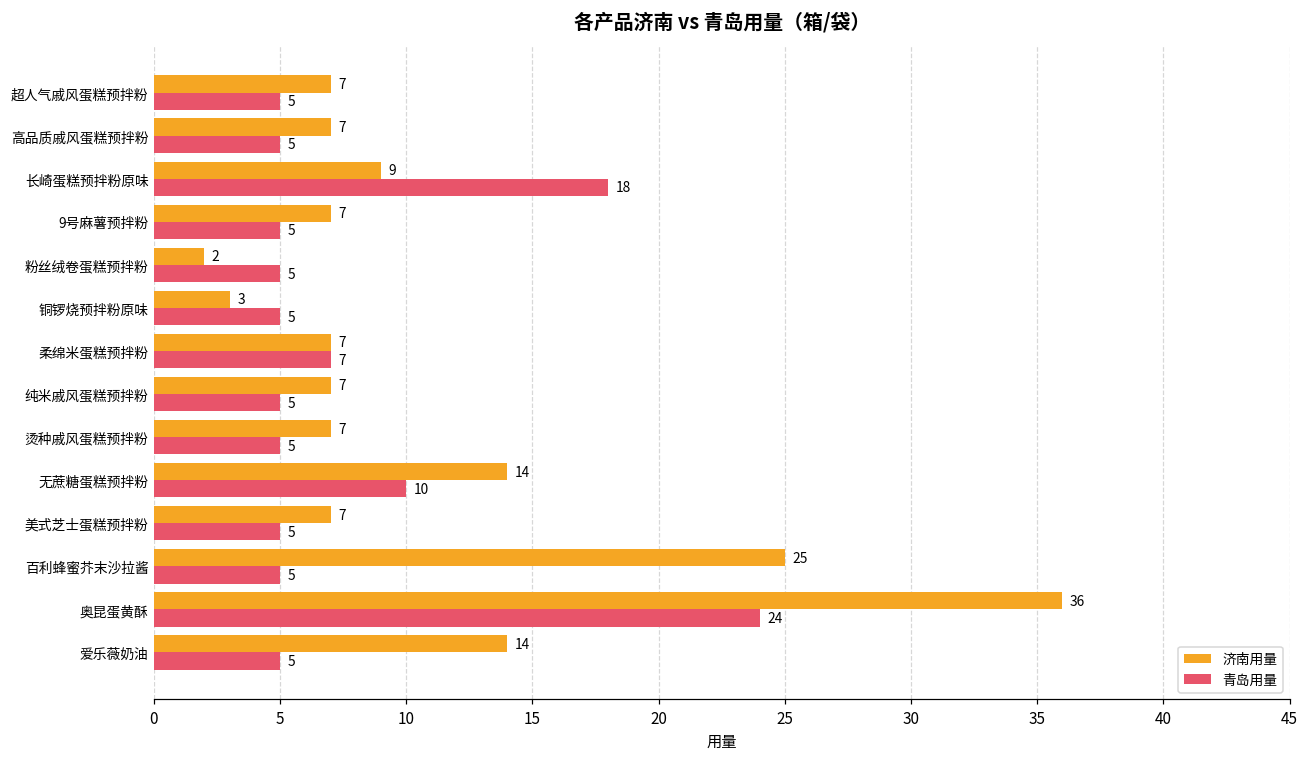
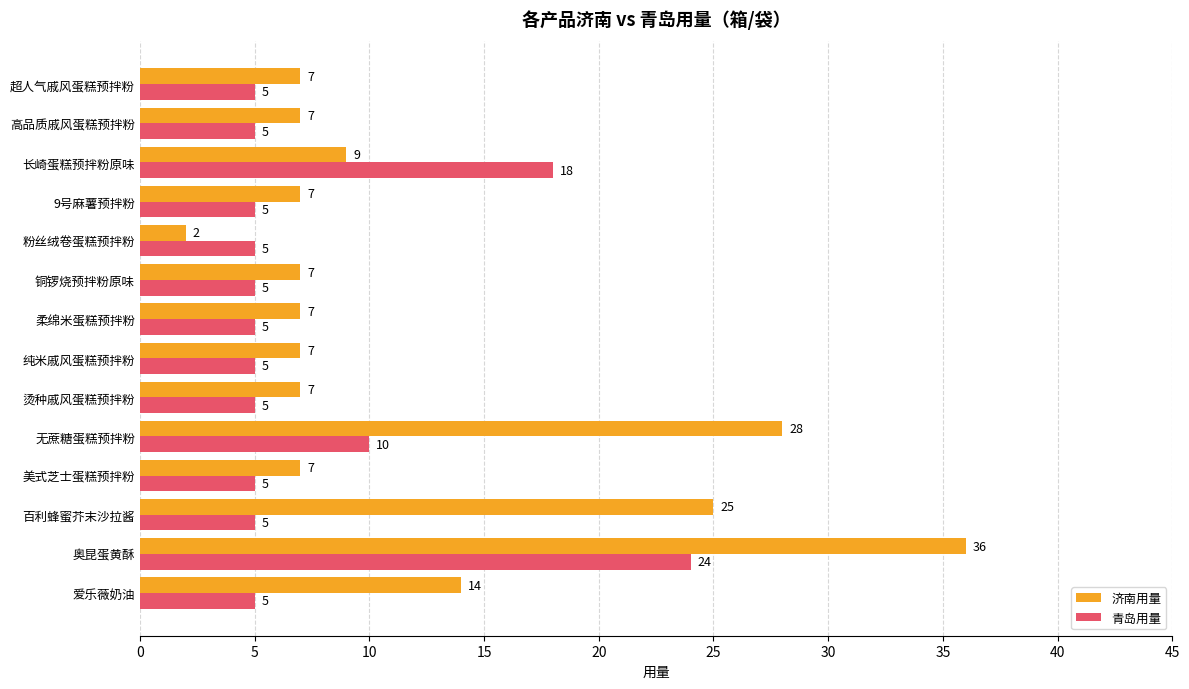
  {
    "济南用量": {
      "超人气戚风蛋糕预拌粉": 7,
      "高品质戚风蛋糕预拌粉": 7,
      "长崎蛋糕预拌粉原味": 9,
      "9号麻薯预拌粉": 7,
      "粉丝绒卷蛋糕预拌粉": 2,
-     "铜锣烧预拌粉原味": 3,
+     "铜锣烧预拌粉原味": 7,
      "柔绵米蛋糕预拌粉": 7,
      "纯米戚风蛋糕预拌粉": 7,
      "烫种戚风蛋糕预拌粉": 7,
-     "无蔗糖蛋糕预拌粉": 14,
+     "无蔗糖蛋糕预拌粉": 28,
      "美式芝士蛋糕预拌粉": 7,
      "百利蜂蜜芥末沙拉酱": 25,
      "奥昆蛋黄酥": 36,
      "爱乐薇奶油": 14
    },
    "青岛用量": {
      "超人气戚风蛋糕预拌粉": 5,
      "高品质戚风蛋糕预拌粉": 5,
      "长崎蛋糕预拌粉原味": 18,
      "9号麻薯预拌粉": 5,
      "粉丝绒卷蛋糕预拌粉": 5,
      "铜锣烧预拌粉原味": 5,
-     "柔绵米蛋糕预拌粉": 7,
+     "柔绵米蛋糕预拌粉": 5,
      "纯米戚风蛋糕预拌粉": 5,
      "烫种戚风蛋糕预拌粉": 5,
      "无蔗糖蛋糕预拌粉": 10,
      "美式芝士蛋糕预拌粉": 5,
      "百利蜂蜜芥末沙拉酱": 5,
      "奥昆蛋黄酥": 24,
      "爱乐薇奶油": 5
    }
  }
